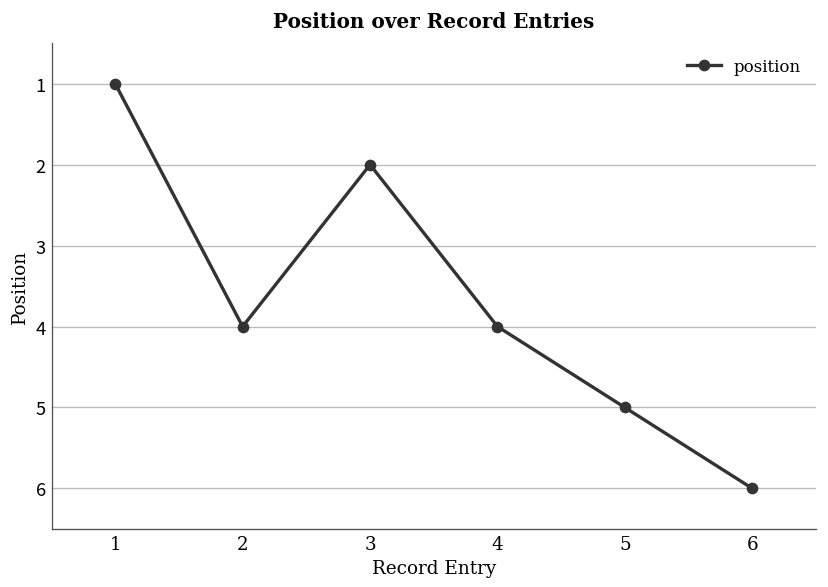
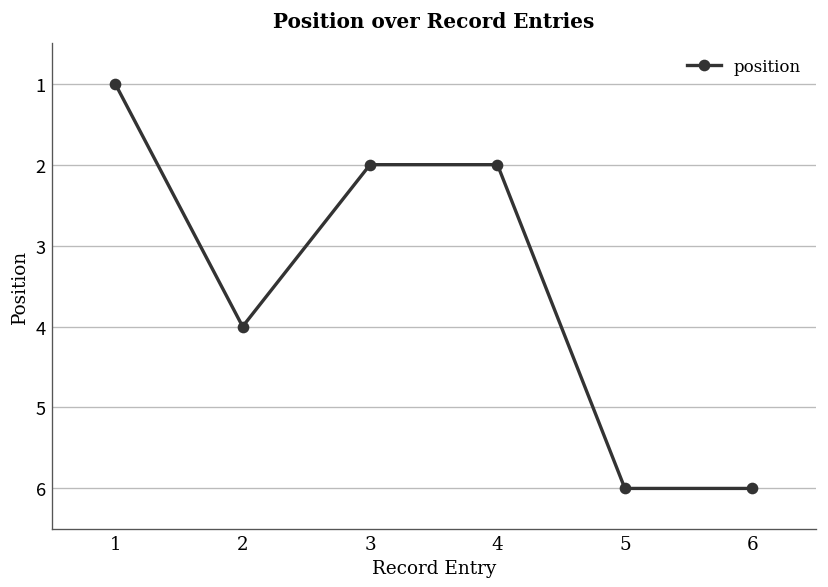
  {
    "1": 1,
    "2": 4,
    "3": 2,
-   "4": 4,
-   "5": 5,
+   "4": 2,
+   "5": 6,
    "6": 6
  }
